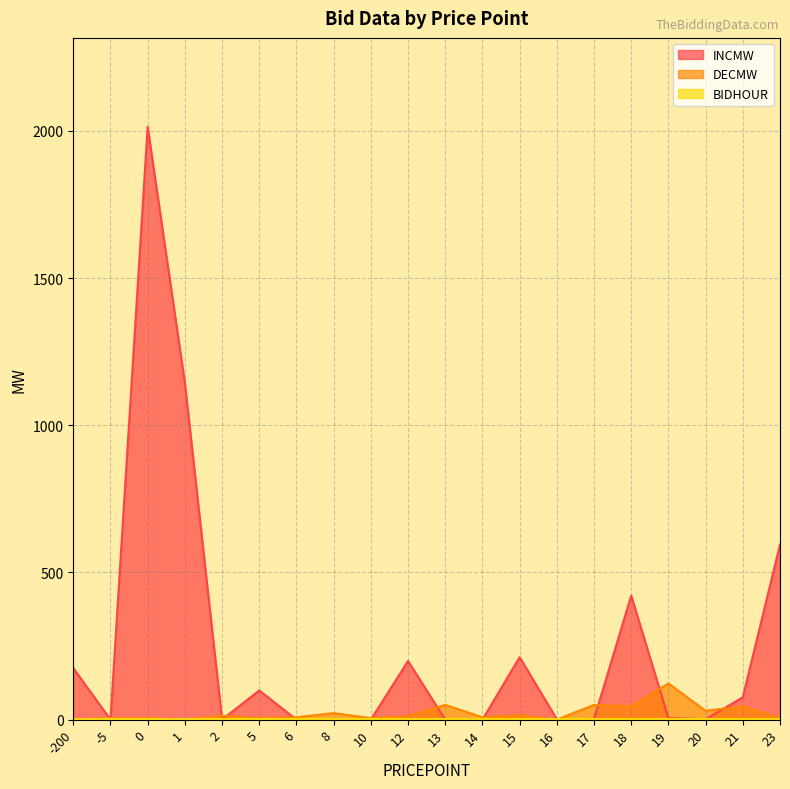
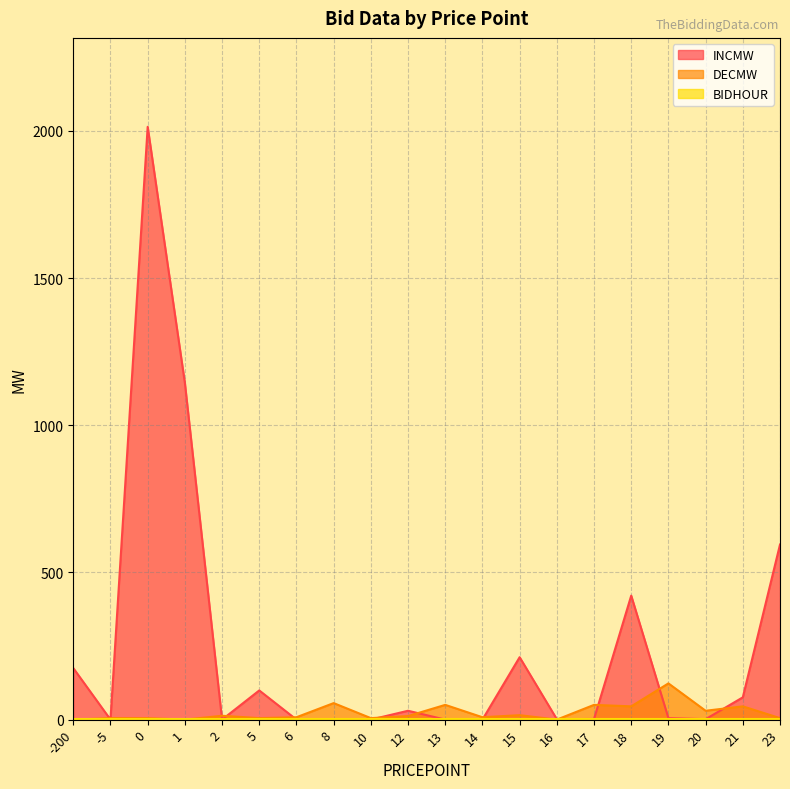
  {
    "INCMW": {
      "-200": 180,
      "0": 2010,
      "1": 1140,
      "5": 100,
-     "12": 200,
+     "12": 30,
      "15": 210,
      "18": 420,
      "21": 80,
      "23": 590
    },
    "DECMW": {
      "2": 10,
-     "8": 20,
+     "8": 60,
      "12": 10,
      "13": 50,
      "15": 20,
      "17": 50,
      "18": 50,
      "19": 120,
      "20": 30,
      "21": 50
    },
    "BIDHOUR": {
      "12": 0,
      "15": 0,
      "18": 0,
      "21": 0
    }
  }
